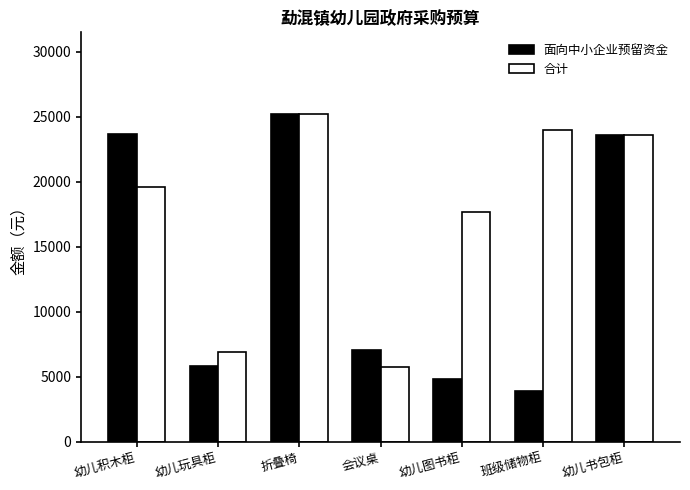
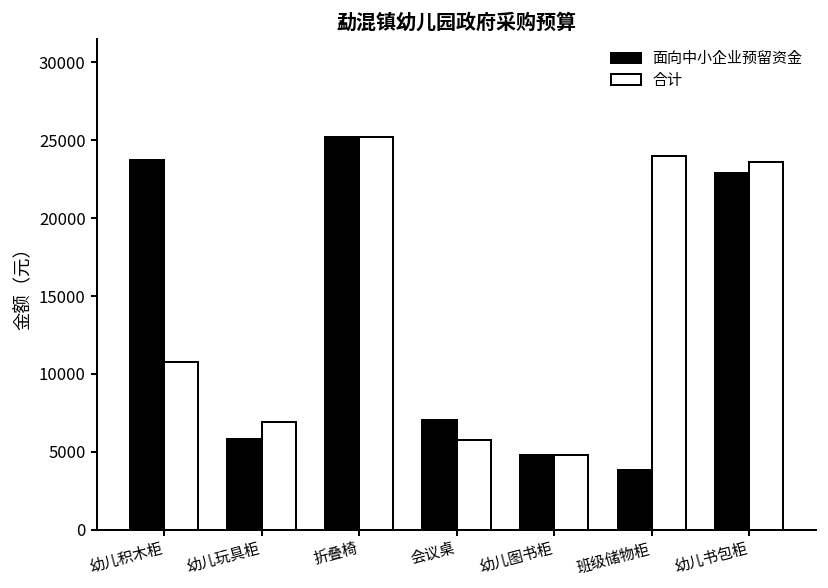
  {
    "面向中小企业预留资金": {
      "幼儿积木柜": 23700,
      "幼儿玩具柜": 5800,
      "折叠椅": 25200,
      "会议桌": 7000,
      "幼儿图书柜": 4800,
      "班级储物柜": 3900,
-     "幼儿书包柜": 23600
+     "幼儿书包柜": 22900
    },
    "合计": {
-     "幼儿积木柜": 19600,
+     "幼儿积木柜": 10700,
      "幼儿玩具柜": 6900,
      "折叠椅": 25200,
      "会议桌": 5800,
-     "幼儿图书柜": 17600,
+     "幼儿图书柜": 4800,
      "班级储物柜": 24000,
      "幼儿书包柜": 23600
    }
  }
